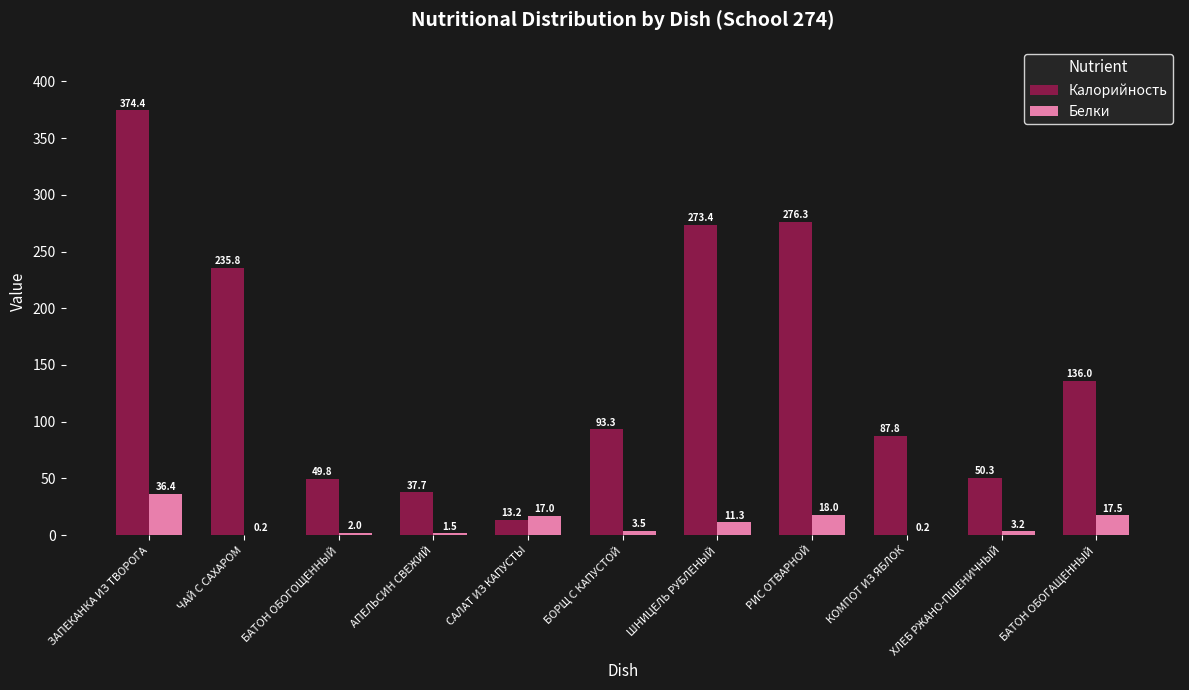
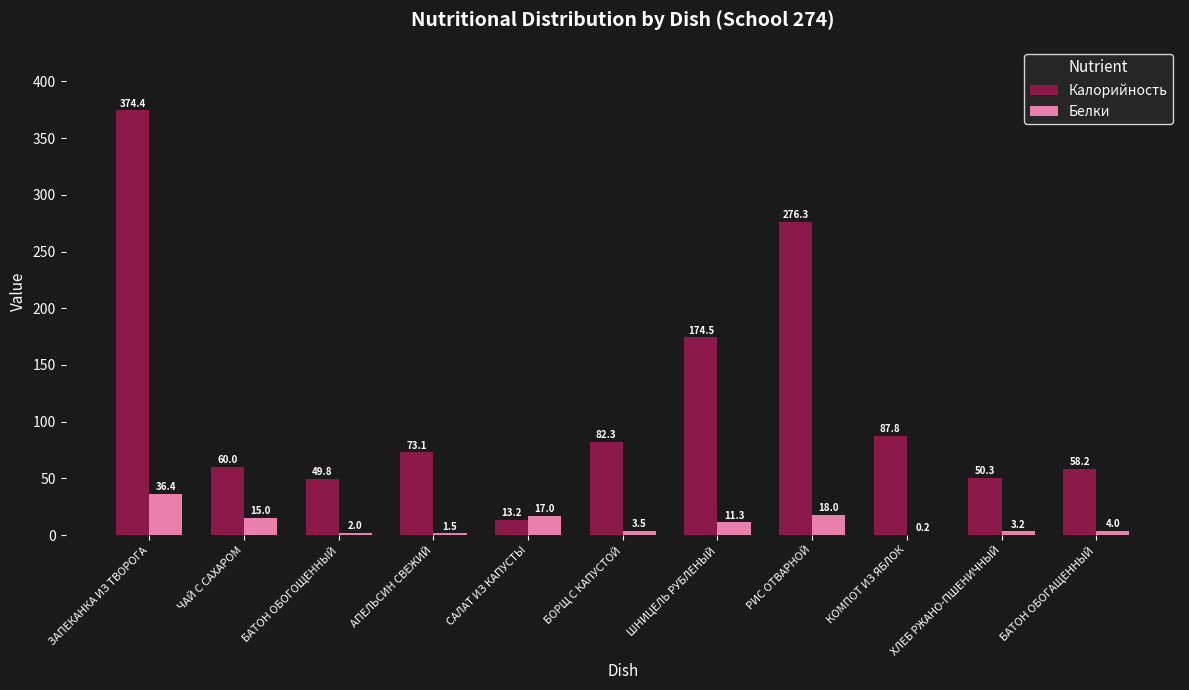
  {
    "Калорийность": {
      "ЗАПЕКАНКА ИЗ ТВОРОГА": 374.4,
-     "ЧАЙ С САХАРОМ": 235.8,
+     "ЧАЙ С САХАРОМ": 60.0,
      "БАТОН ОБОГОЩЕННЫЙ": 49.8,
-     "АПЕЛЬСИН СВЕЖИЙ": 37.7,
+     "АПЕЛЬСИН СВЕЖИЙ": 73.1,
      "САЛАТ ИЗ КАПУСТЫ": 13.2,
-     "БОРЩ С КАПУСТОЙ": 93.3,
-     "ШНИЦЕЛЬ РУБЛЕНЫЙ": 273.4,
+     "БОРЩ С КАПУСТОЙ": 82.3,
+     "ШНИЦЕЛЬ РУБЛЕНЫЙ": 174.5,
      "РИС ОТВАРНОЙ": 276.3,
      "КОМПОТ ИЗ ЯБЛОК": 87.8,
      "ХЛЕБ РЖАНО-ПШЕНИЧНЫЙ": 50.3,
-     "БАТОН ОБОГАЩЕННЫЙ": 136.0
+     "БАТОН ОБОГАЩЕННЫЙ": 58.2
    },
    "Белки": {
      "ЗАПЕКАНКА ИЗ ТВОРОГА": 36.4,
-     "ЧАЙ С САХАРОМ": 0.2,
+     "ЧАЙ С САХАРОМ": 15.0,
      "БАТОН ОБОГОЩЕННЫЙ": 2.0,
      "АПЕЛЬСИН СВЕЖИЙ": 1.5,
      "САЛАТ ИЗ КАПУСТЫ": 17.0,
      "БОРЩ С КАПУСТОЙ": 3.5,
      "ШНИЦЕЛЬ РУБЛЕНЫЙ": 11.3,
      "РИС ОТВАРНОЙ": 18.0,
      "КОМПОТ ИЗ ЯБЛОК": 0.2,
      "ХЛЕБ РЖАНО-ПШЕНИЧНЫЙ": 3.2,
-     "БАТОН ОБОГАЩЕННЫЙ": 17.5
+     "БАТОН ОБОГАЩЕННЫЙ": 4.0
    }
  }
